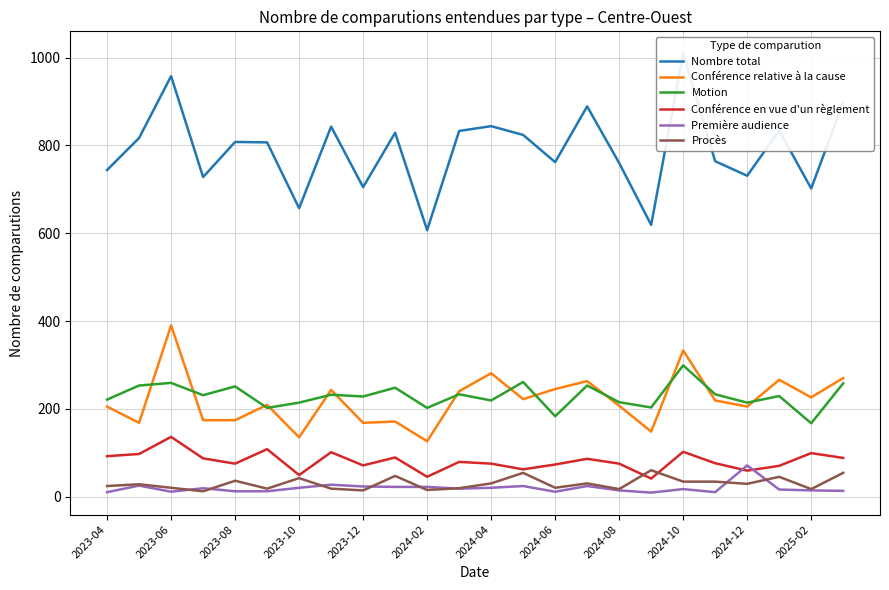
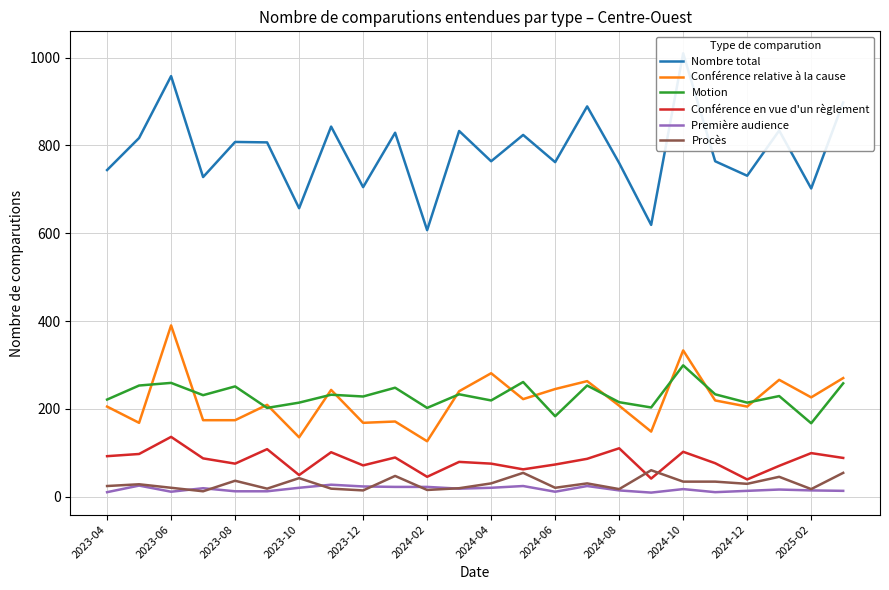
  {
    "Nombre total": {
      "2023-04": 740,
      "2023-06": 960,
      "2023-08": 810,
      "2023-10": 660,
      "2023-12": 710,
      "2024-02": 610,
-     "2024-04": 840,
+     "2024-04": 760,
      "2024-06": 760,
      "2024-08": 760,
      "2024-12": 730,
      "2025-02": 700
    },
    "Conférence relative à la cause": {
      "2023-04": 210,
      "2023-06": 390,
      "2023-08": 170,
      "2023-10": 140,
      "2023-12": 170,
      "2024-02": 130,
      "2024-04": 280,
      "2024-06": 250,
      "2024-08": 210,
      "2024-10": 330,
      "2024-12": 210,
      "2025-02": 230
    },
    "Motion": {
      "2023-04": 220,
      "2023-06": 260,
      "2023-08": 250,
      "2023-10": 210,
      "2023-12": 230,
      "2024-02": 200,
      "2024-04": 220,
      "2024-06": 180,
      "2024-08": 220,
      "2024-10": 300,
      "2024-12": 210,
      "2025-02": 170
    },
    "Conférence en vue d'un règlement": {
      "2023-04": 90,
      "2023-06": 140,
      "2023-08": 80,
      "2023-10": 50,
      "2023-12": 70,
      "2024-02": 50,
      "2024-04": 80,
      "2024-06": 70,
-     "2024-08": 80,
+     "2024-08": 110,
      "2024-10": 100,
-     "2024-12": 60,
+     "2024-12": 40,
      "2025-02": 100
    },
    "Première audience": {
      "2023-04": 10,
      "2023-06": 10,
      "2023-08": 10,
      "2023-10": 20,
      "2023-12": 20,
      "2024-02": 20,
      "2024-04": 20,
      "2024-06": 10,
      "2024-10": 20,
-     "2024-12": 70
+     "2024-12": 10
    },
    "Procès": {
      "2023-04": 20,
      "2023-06": 20,
      "2023-08": 40,
      "2023-10": 40,
      "2023-12": 10,
      "2024-02": 20,
      "2024-04": 30,
      "2024-06": 20,
      "2024-10": 30,
      "2024-12": 30
    }
  }
